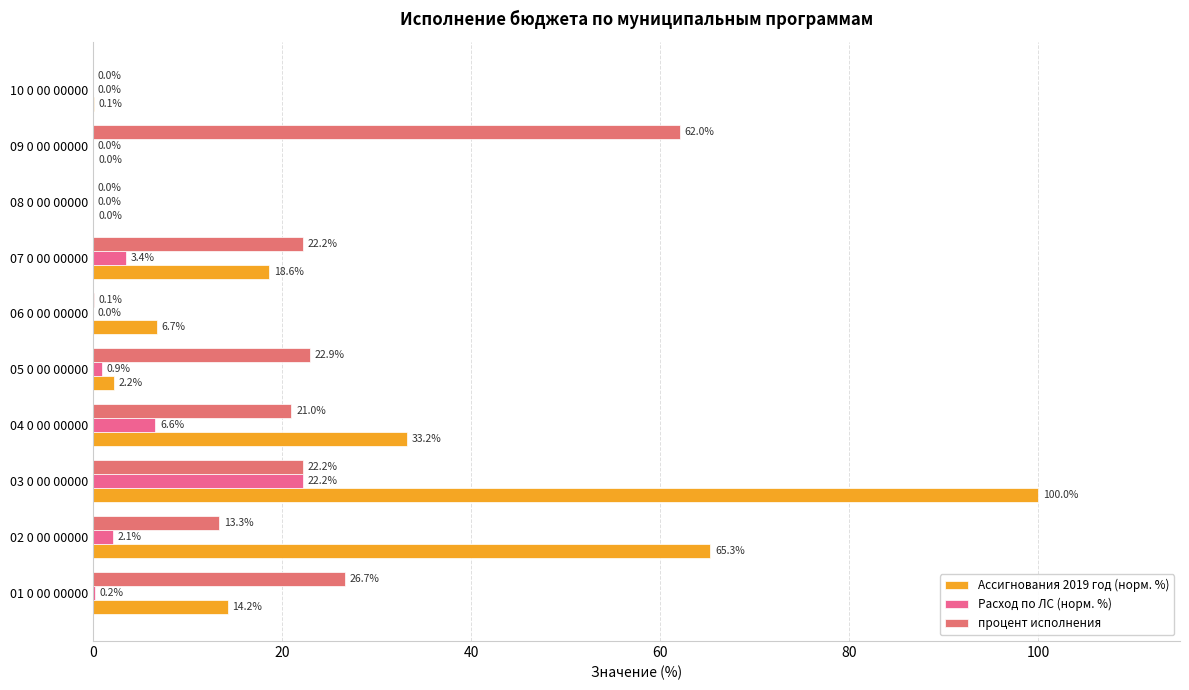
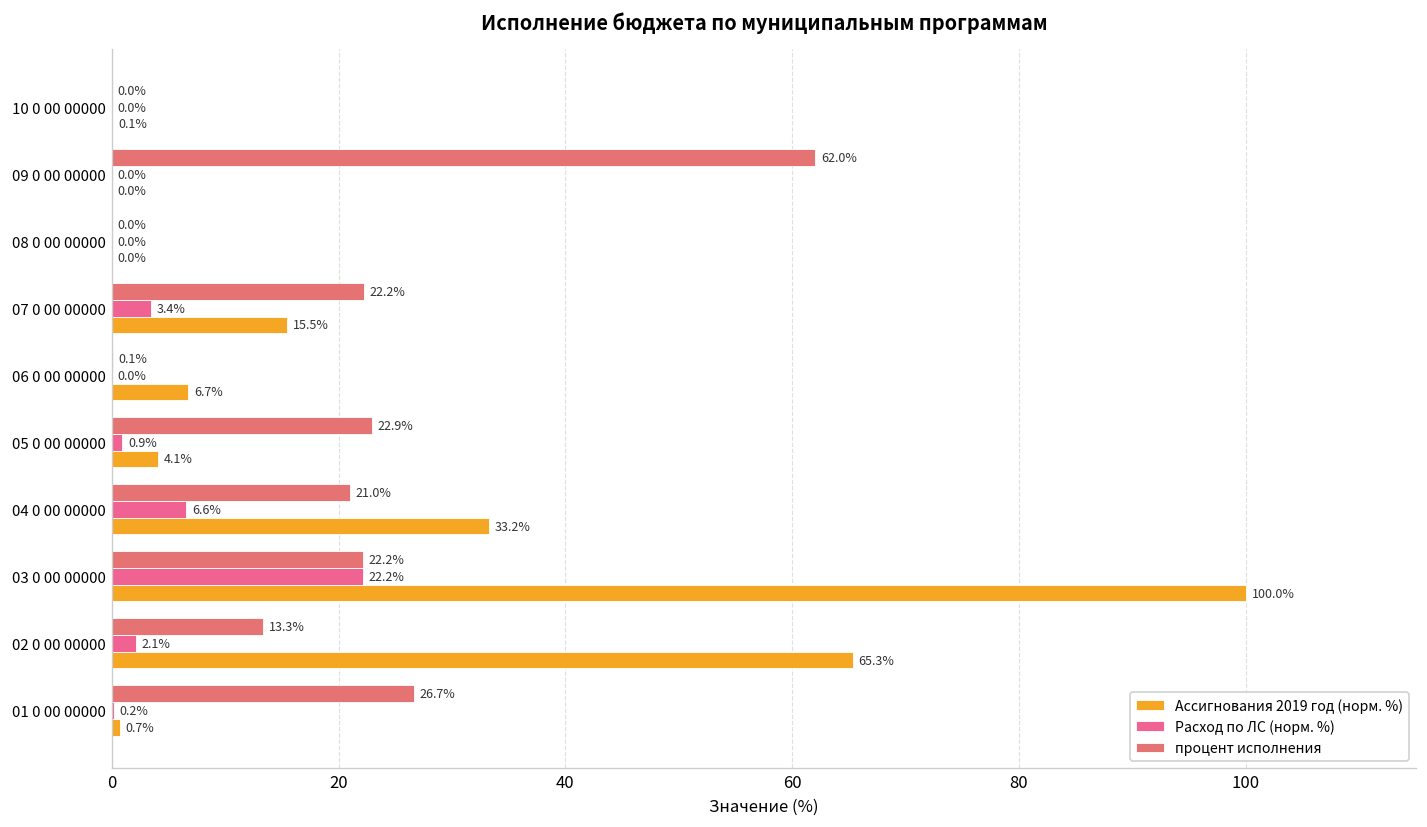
  {
    "Ассигнования 2019 год (норм. %)": {
      "10 0 00 00000": "0.1%",
      "09 0 00 00000": "0.0%",
      "08 0 00 00000": "0.0%",
-     "07 0 00 00000": "18.6%",
+     "07 0 00 00000": "15.5%",
      "06 0 00 00000": "6.7%",
-     "05 0 00 00000": "2.2%",
+     "05 0 00 00000": "4.1%",
      "04 0 00 00000": "33.2%",
      "03 0 00 00000": "100.0%",
      "02 0 00 00000": "65.3%",
-     "01 0 00 00000": "14.2%"
+     "01 0 00 00000": "0.7%"
    }
  }
